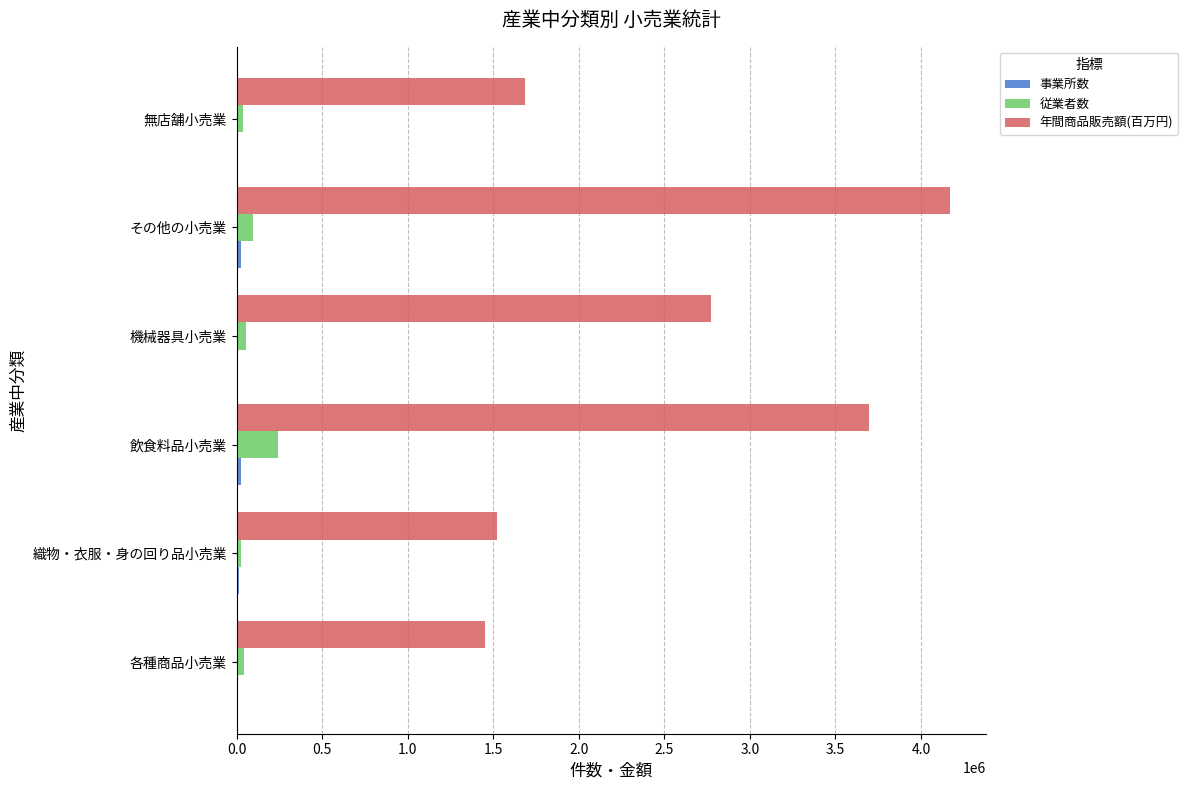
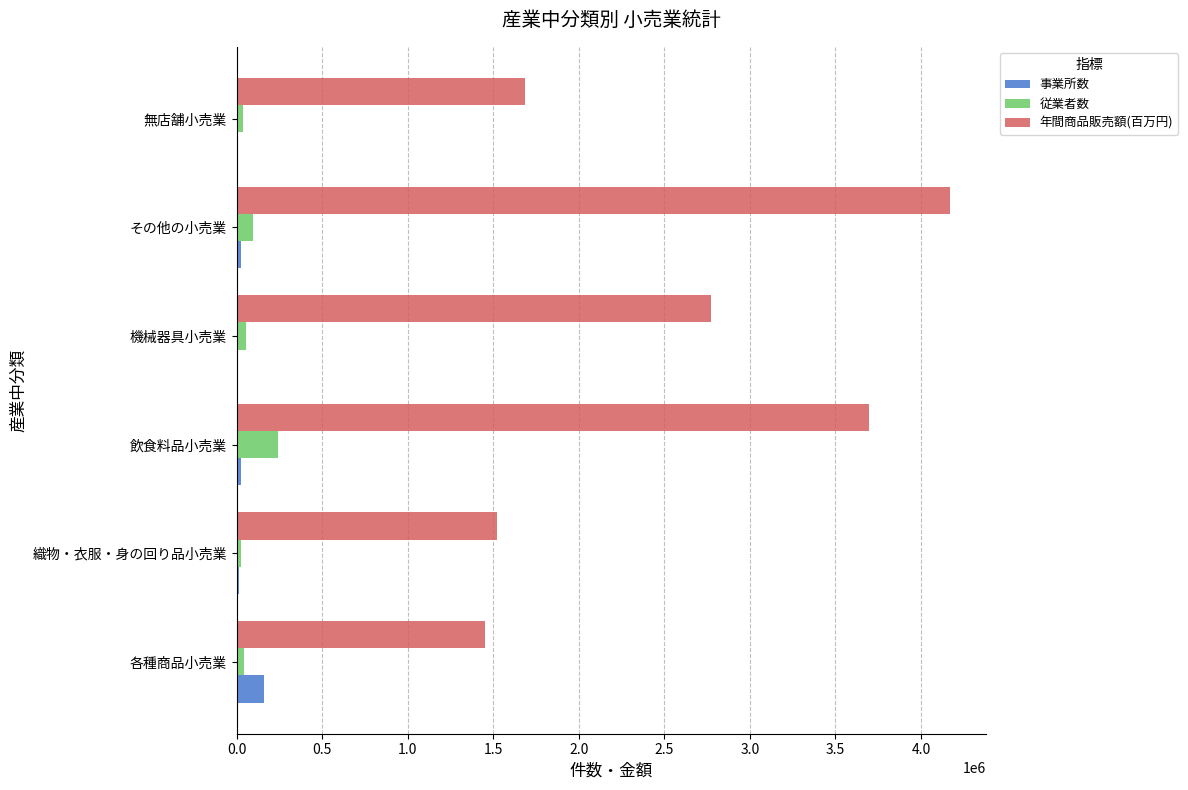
  {
    "事業所数": {
      "その他の小売業": 30000,
      "飲食料品小売業": 20000,
-     "各種商品小売業": 0
+     "各種商品小売業": 160000
    },
    "従業者数": {
      "無店舗小売業": 40000,
      "その他の小売業": 90000,
      "機械器具小売業": 50000,
      "飲食料品小売業": 240000,
      "織物・衣服・身の回り品小売業": 20000,
      "各種商品小売業": 40000
    },
    "年間商品販売額(百万円)": {
      "無店舗小売業": 1690000,
      "その他の小売業": 4170000,
      "機械器具小売業": 2770000,
      "飲食料品小売業": 3700000,
      "織物・衣服・身の回り品小売業": 1520000,
      "各種商品小売業": 1450000
    }
  }
